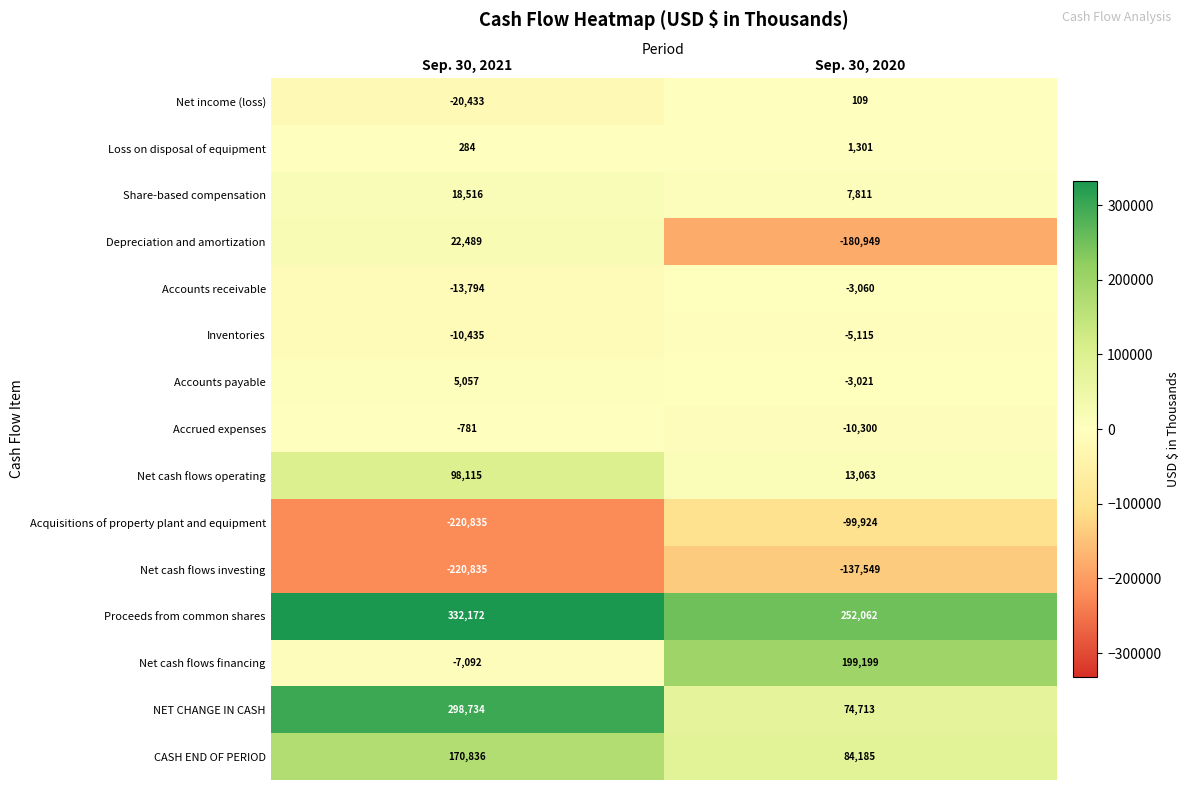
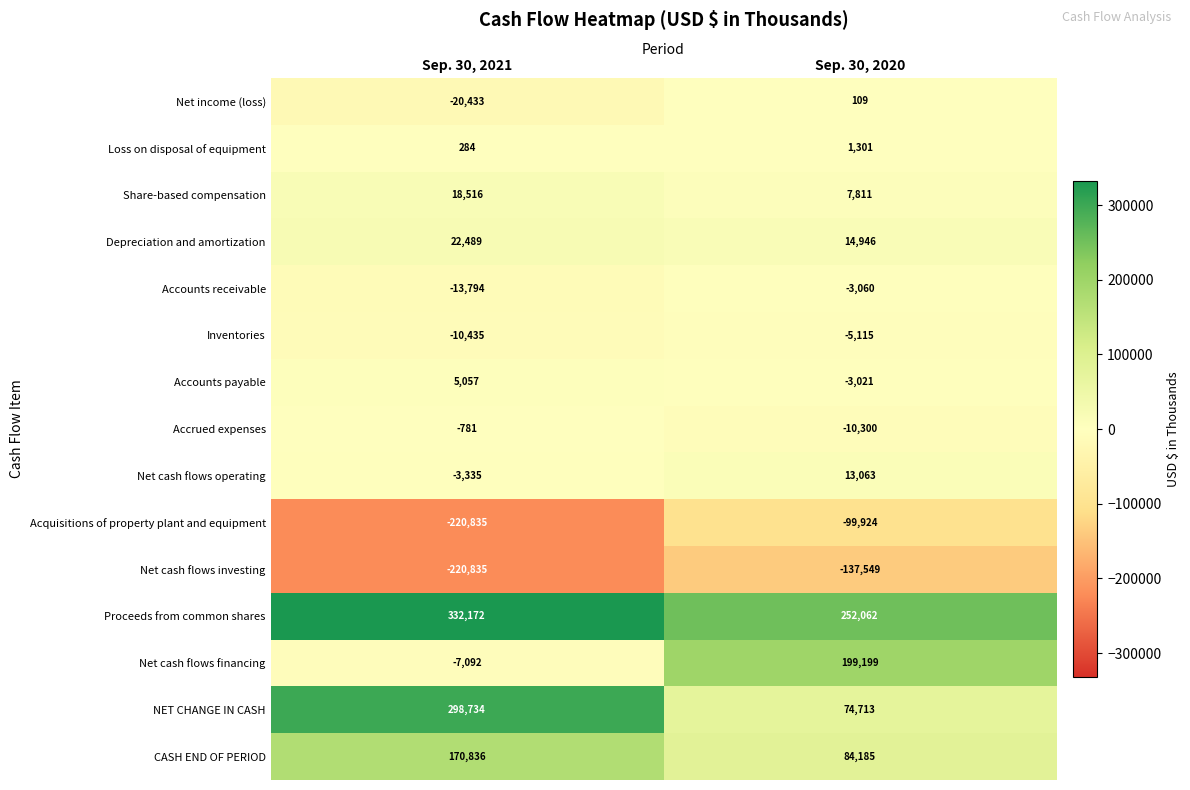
  {
    "Net income (loss)": {
      "Sep. 30, 2021": "-20,433",
      "Sep. 30, 2020": "109"
    },
    "Loss on disposal of equipment": {
      "Sep. 30, 2021": "284",
      "Sep. 30, 2020": "1,301"
    },
    "Share-based compensation": {
      "Sep. 30, 2021": "18,516",
      "Sep. 30, 2020": "7,811"
    },
    "Depreciation and amortization": {
      "Sep. 30, 2021": "22,489",
-     "Sep. 30, 2020": "-180,949"
+     "Sep. 30, 2020": "14,946"
    },
    "Accounts receivable": {
      "Sep. 30, 2021": "-13,794",
      "Sep. 30, 2020": "-3,060"
    },
    "Inventories": {
      "Sep. 30, 2021": "-10,435",
      "Sep. 30, 2020": "-5,115"
    },
    "Accounts payable": {
      "Sep. 30, 2021": "5,057",
      "Sep. 30, 2020": "-3,021"
    },
    "Accrued expenses": {
      "Sep. 30, 2021": "-781",
      "Sep. 30, 2020": "-10,300"
    },
    "Net cash flows operating": {
-     "Sep. 30, 2021": "98,115",
+     "Sep. 30, 2021": "-3,335",
      "Sep. 30, 2020": "13,063"
    },
    "Acquisitions of property plant and equipment": {
      "Sep. 30, 2021": "-220,835",
      "Sep. 30, 2020": "-99,924"
    },
    "Net cash flows investing": {
      "Sep. 30, 2021": "-220,835",
      "Sep. 30, 2020": "-137,549"
    },
    "Proceeds from common shares": {
      "Sep. 30, 2021": "332,172",
      "Sep. 30, 2020": "252,062"
    },
    "Net cash flows financing": {
      "Sep. 30, 2021": "-7,092",
      "Sep. 30, 2020": "199,199"
    },
    "NET CHANGE IN CASH": {
      "Sep. 30, 2021": "298,734",
      "Sep. 30, 2020": "74,713"
    },
    "CASH END OF PERIOD": {
      "Sep. 30, 2021": "170,836",
      "Sep. 30, 2020": "84,185"
    }
  }
